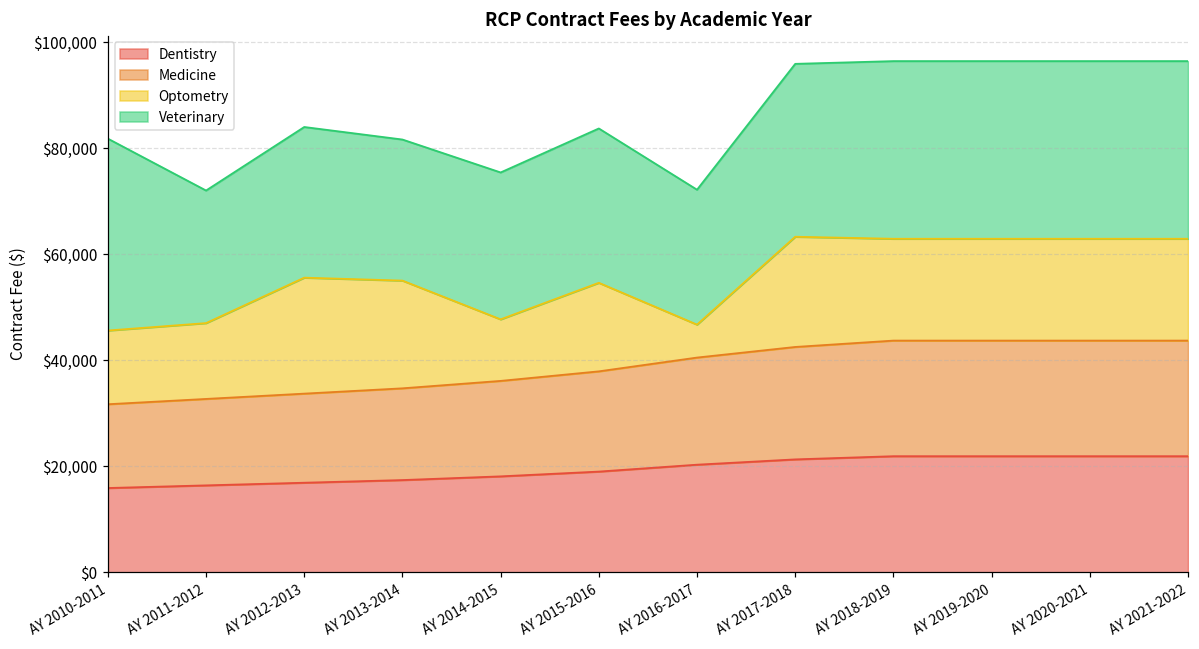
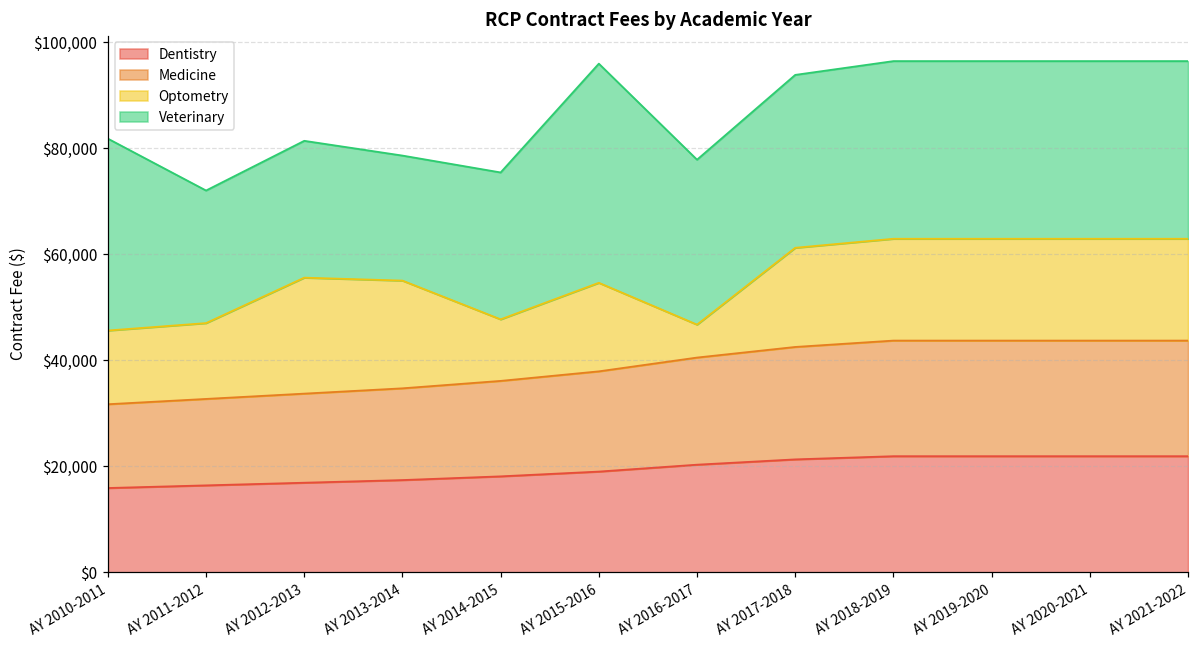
  {
    "Optometry": {
      "AY 2010-2011": "$14,000",
      "AY 2011-2012": "$14,000",
      "AY 2012-2013": "$22,000",
      "AY 2013-2014": "$20,000",
      "AY 2014-2015": "$12,000",
      "AY 2015-2016": "$17,000",
      "AY 2016-2017": "$6,000",
-     "AY 2017-2018": "$21,000",
+     "AY 2017-2018": "$19,000",
      "AY 2018-2019": "$19,000",
      "AY 2019-2020": "$19,000",
      "AY 2020-2021": "$19,000",
      "AY 2021-2022": "$19,000"
    },
    "Veterinary": {
      "AY 2010-2011": "$36,000",
      "AY 2011-2012": "$25,000",
-     "AY 2012-2013": "$28,000",
-     "AY 2013-2014": "$27,000",
+     "AY 2012-2013": "$26,000",
+     "AY 2013-2014": "$24,000",
      "AY 2014-2015": "$28,000",
-     "AY 2015-2016": "$29,000",
-     "AY 2016-2017": "$25,000",
+     "AY 2015-2016": "$41,000",
+     "AY 2016-2017": "$31,000",
      "AY 2017-2018": "$33,000",
      "AY 2018-2019": "$34,000",
      "AY 2019-2020": "$34,000",
      "AY 2020-2021": "$34,000",
      "AY 2021-2022": "$34,000"
    }
  }
